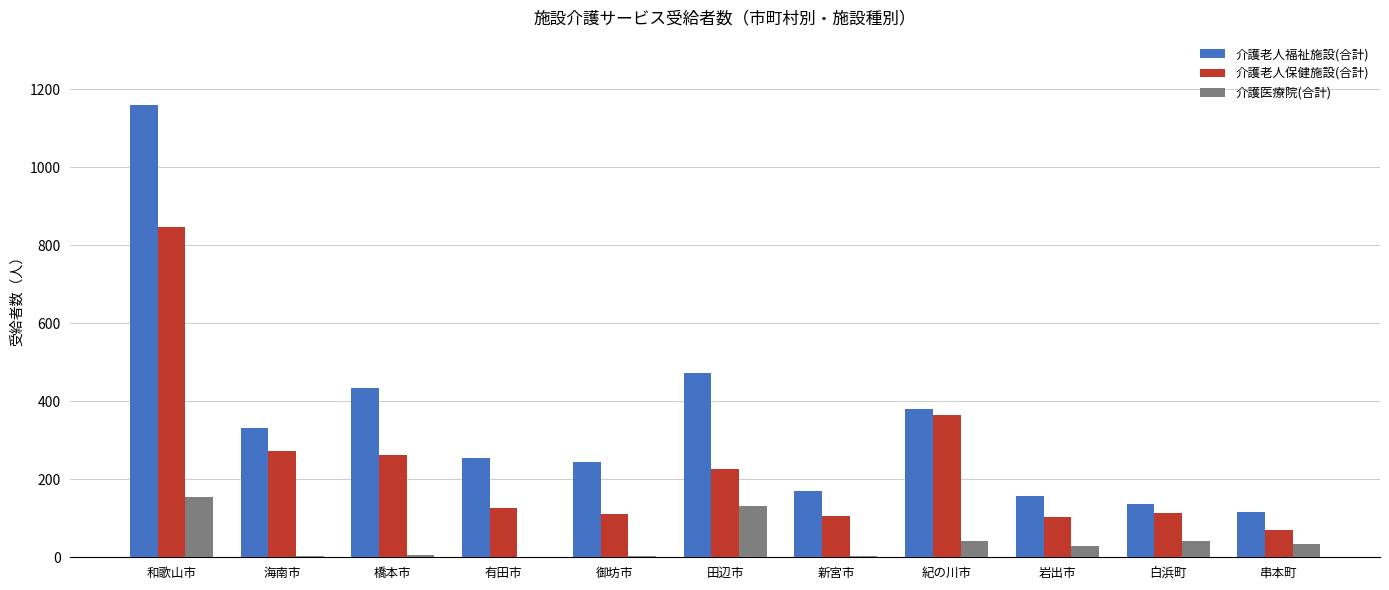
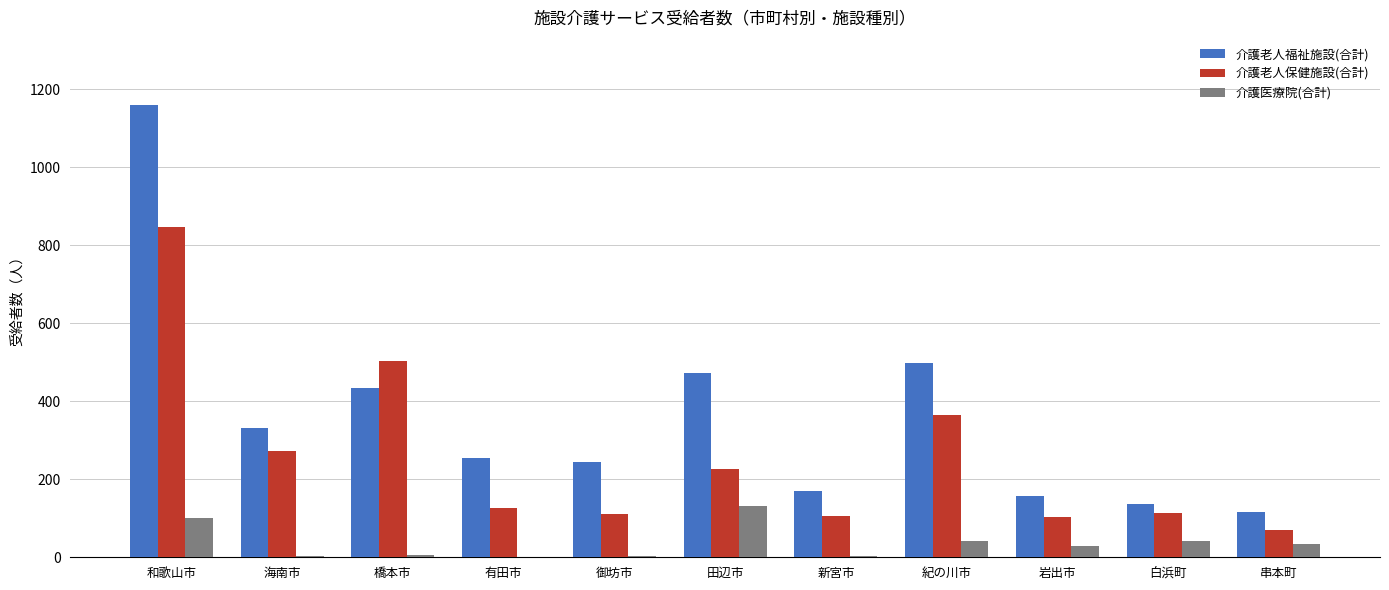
  {
    "介護老人福祉施設(合計)": {
      "和歌山市": 1160,
      "海南市": 330,
      "橋本市": 430,
      "有田市": 250,
      "御坊市": 240,
      "田辺市": 470,
      "新宮市": 170,
-     "紀の川市": 380,
+     "紀の川市": 500,
      "岩出市": 160,
      "白浜町": 140,
      "串本町": 120
    },
    "介護老人保健施設(合計)": {
      "和歌山市": 850,
      "海南市": 270,
-     "橋本市": 260,
+     "橋本市": 500,
      "有田市": 130,
      "御坊市": 110,
      "田辺市": 230,
      "新宮市": 110,
      "紀の川市": 360,
      "岩出市": 100,
      "白浜町": 110,
      "串本町": 70
    },
    "介護医療院(合計)": {
-     "和歌山市": 150,
+     "和歌山市": 100,
      "橋本市": 10,
      "田辺市": 130,
      "紀の川市": 40,
      "岩出市": 30,
      "白浜町": 40,
      "串本町": 30
    }
  }
